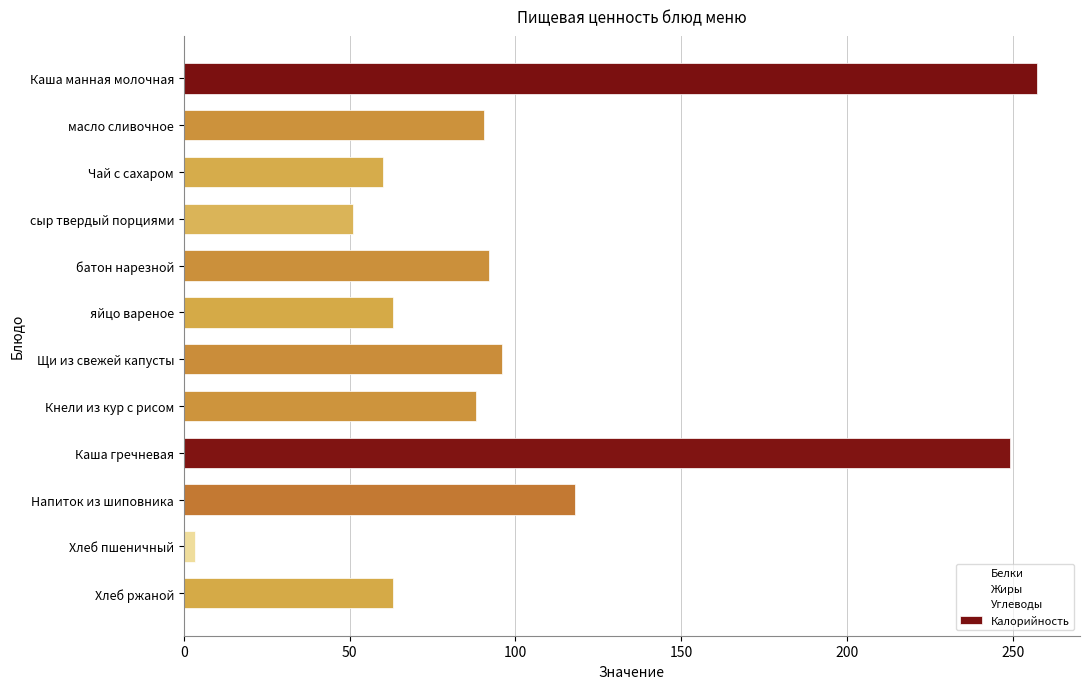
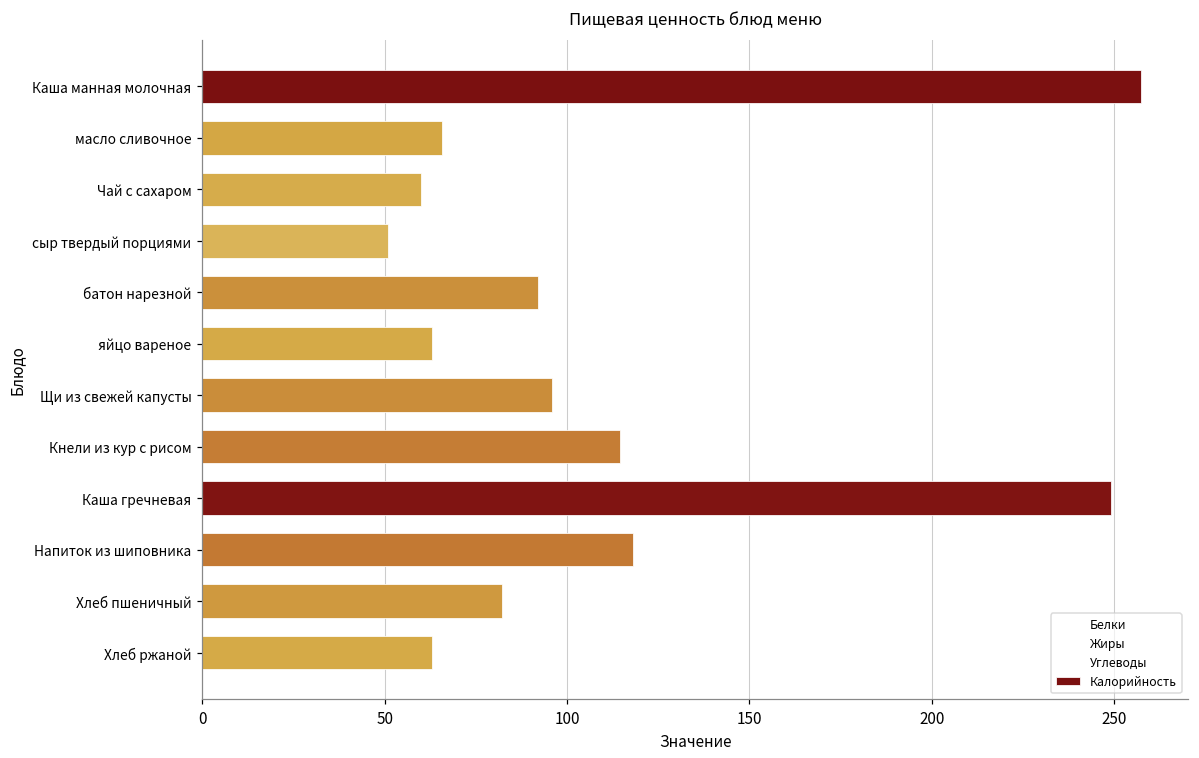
  {
    "Каша манная молочная": 257,
-   "масло сливочное": 90,
+   "масло сливочное": 66,
    "Чай с сахаром": 60,
    "сыр твердый порциями": 51,
    "батон нарезной": 92,
    "яйцо вареное": 63,
    "Щи из свежей капусты": 96,
-   "Кнели из кур с рисом": 88,
+   "Кнели из кур с рисом": 114,
    "Каша гречневая": 249,
    "Напиток из шиповника": 118,
-   "Хлеб пшеничный": 4,
+   "Хлеб пшеничный": 82,
    "Хлеб ржаной": 63
  }
